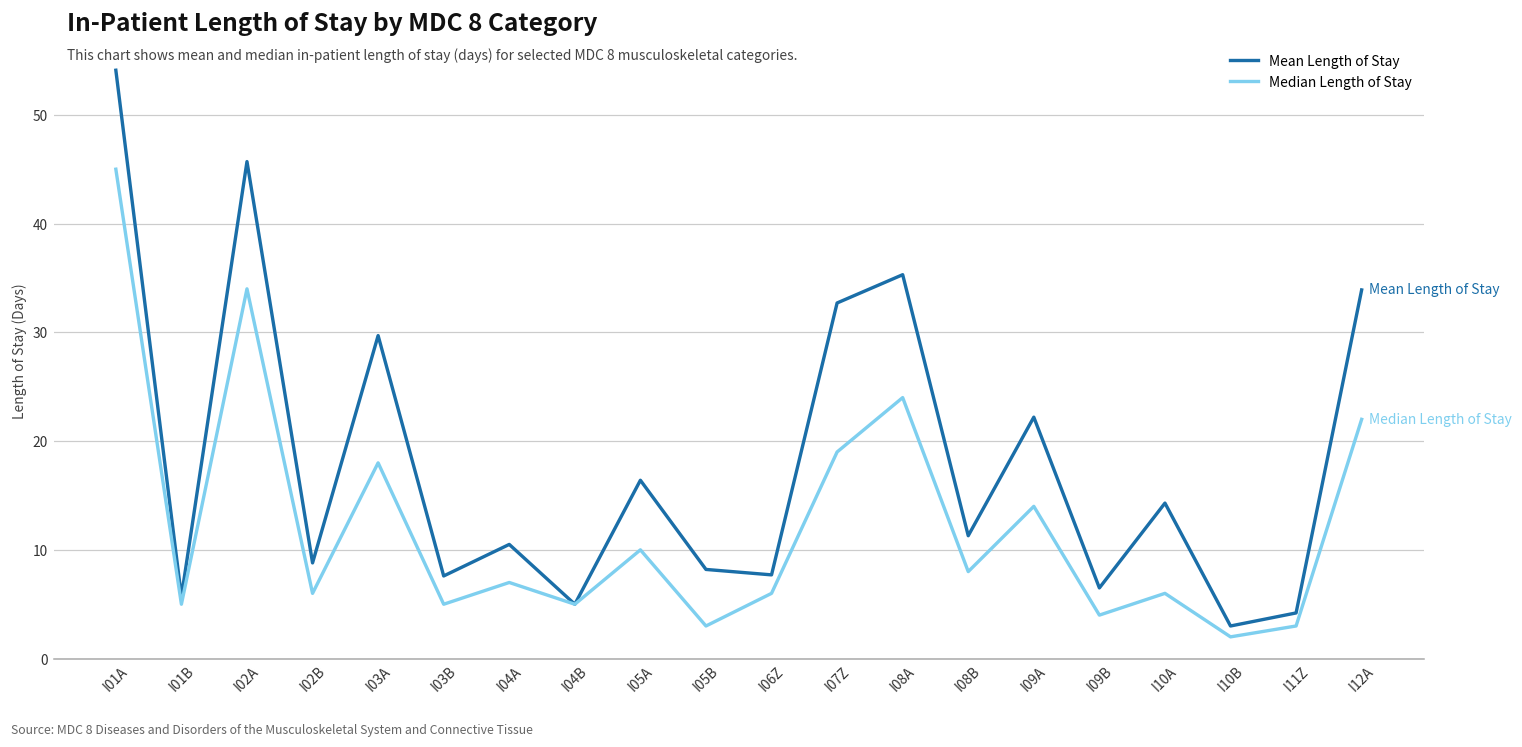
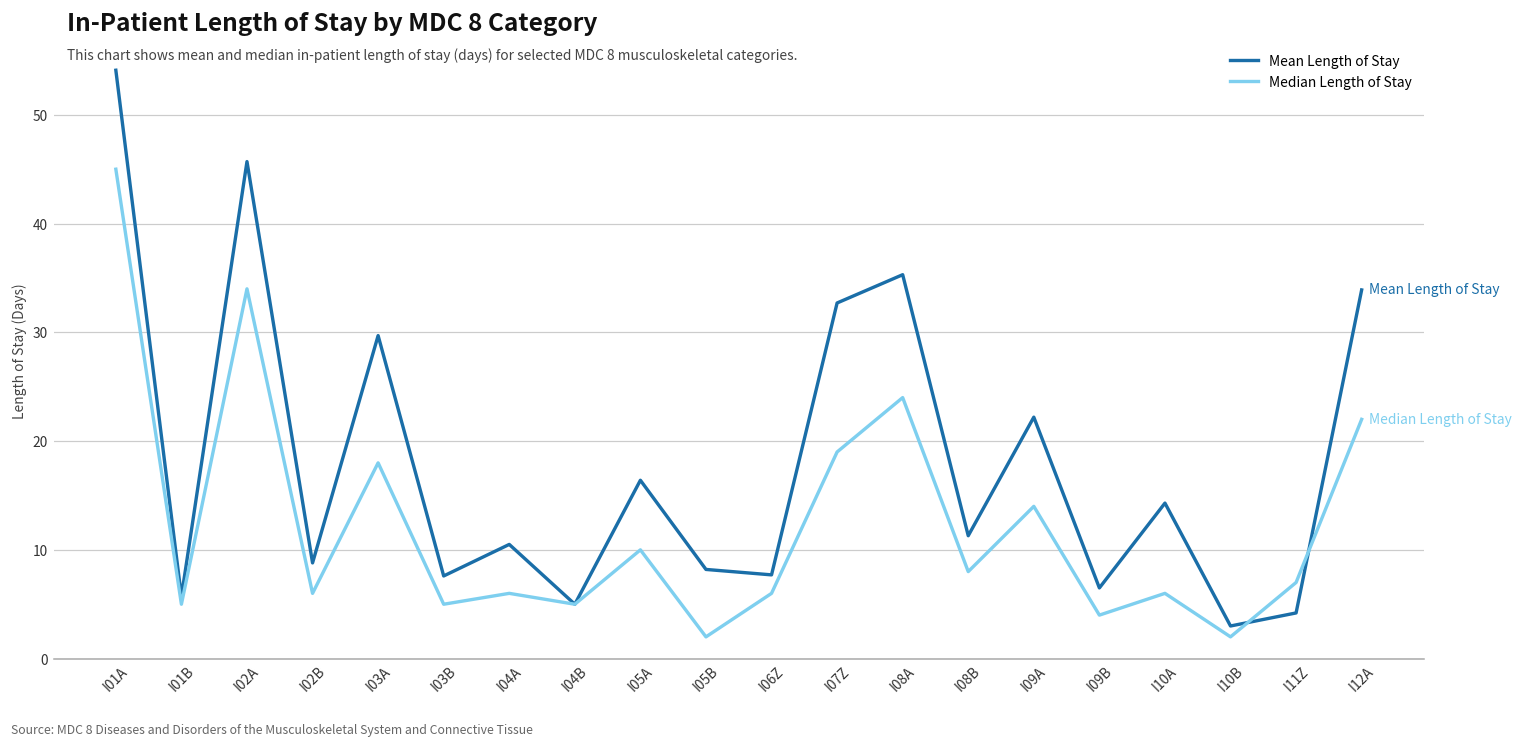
  {
    "Mean Length of Stay": {
      "I01A": 54,
      "I01B": 6,
      "I02A": 46,
      "I02B": 9,
      "I03A": 30,
      "I03B": 8,
      "I04A": 11,
      "I05A": 16,
      "I05B": 8,
      "I06Z": 8,
      "I07Z": 33,
      "I08A": 35,
      "I08B": 11,
      "I09A": 22,
      "I09B": 7,
      "I10A": 14,
      "I10B": 3,
      "I11Z": 4,
      "I12A": 34
    },
    "Median Length of Stay": {
      "I01A": 45,
      "I01B": 5,
      "I02A": 34,
      "I02B": 6,
      "I03A": 18,
      "I03B": 5,
-     "I04A": 7,
+     "I04A": 6,
      "I05A": 10,
-     "I05B": 3,
+     "I05B": 2,
      "I06Z": 6,
      "I07Z": 19,
      "I08A": 24,
      "I08B": 8,
      "I09A": 14,
      "I09B": 4,
      "I10A": 6,
      "I10B": 2,
-     "I11Z": 3,
+     "I11Z": 7,
      "I12A": 22
    }
  }
